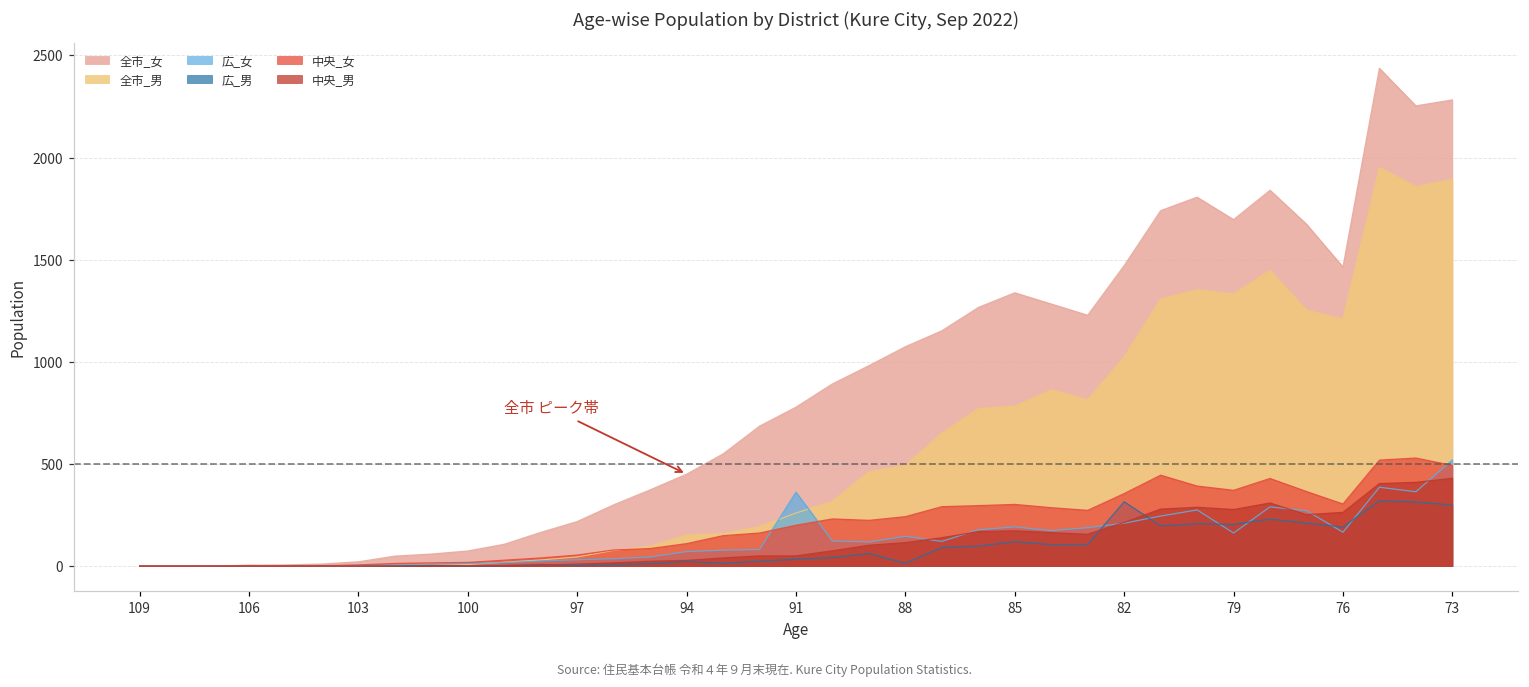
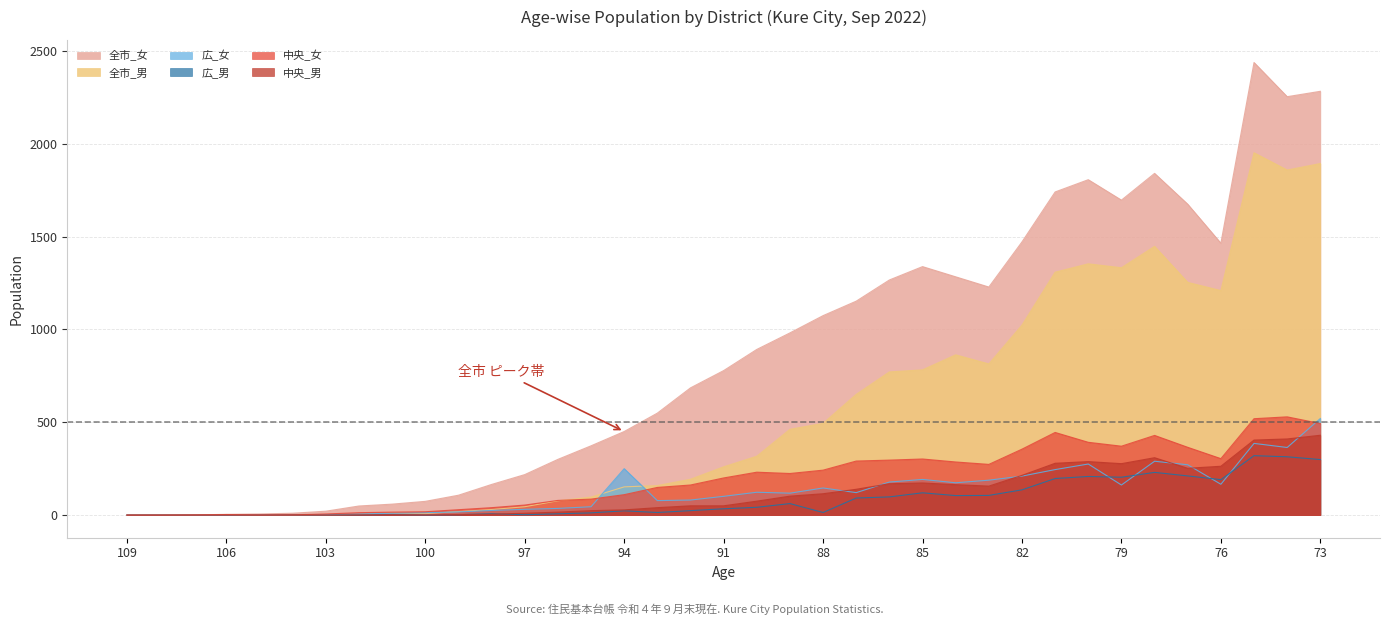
  {
    "広_女": {
      "97": 30,
-     "94": 70,
-     "91": 360,
+     "94": 250,
+     "91": 100,
      "88": 150,
      "85": 190,
      "79": 160,
      "76": 170,
      "73": 520
    },
    "広_男": {
      "91": 30,
      "88": 10,
      "85": 120,
-     "82": 320,
+     "82": 140,
      "79": 200,
      "76": 190,
      "73": 300
    }
  }
